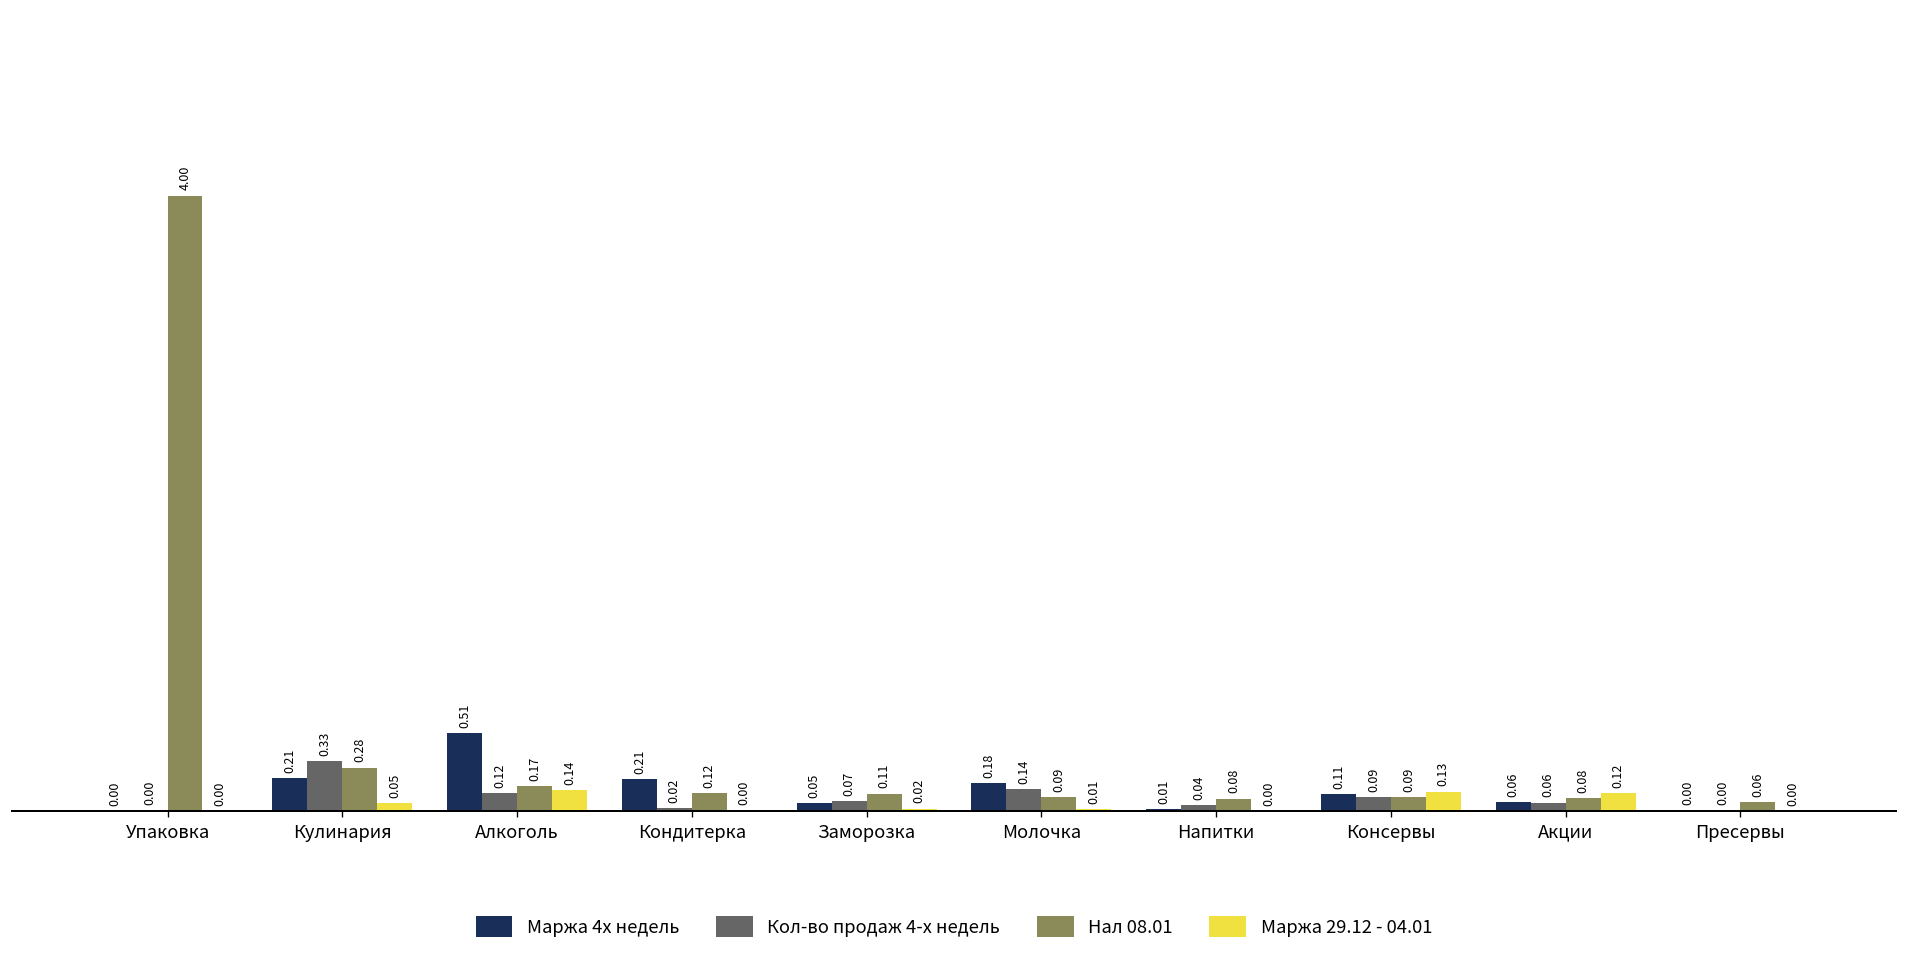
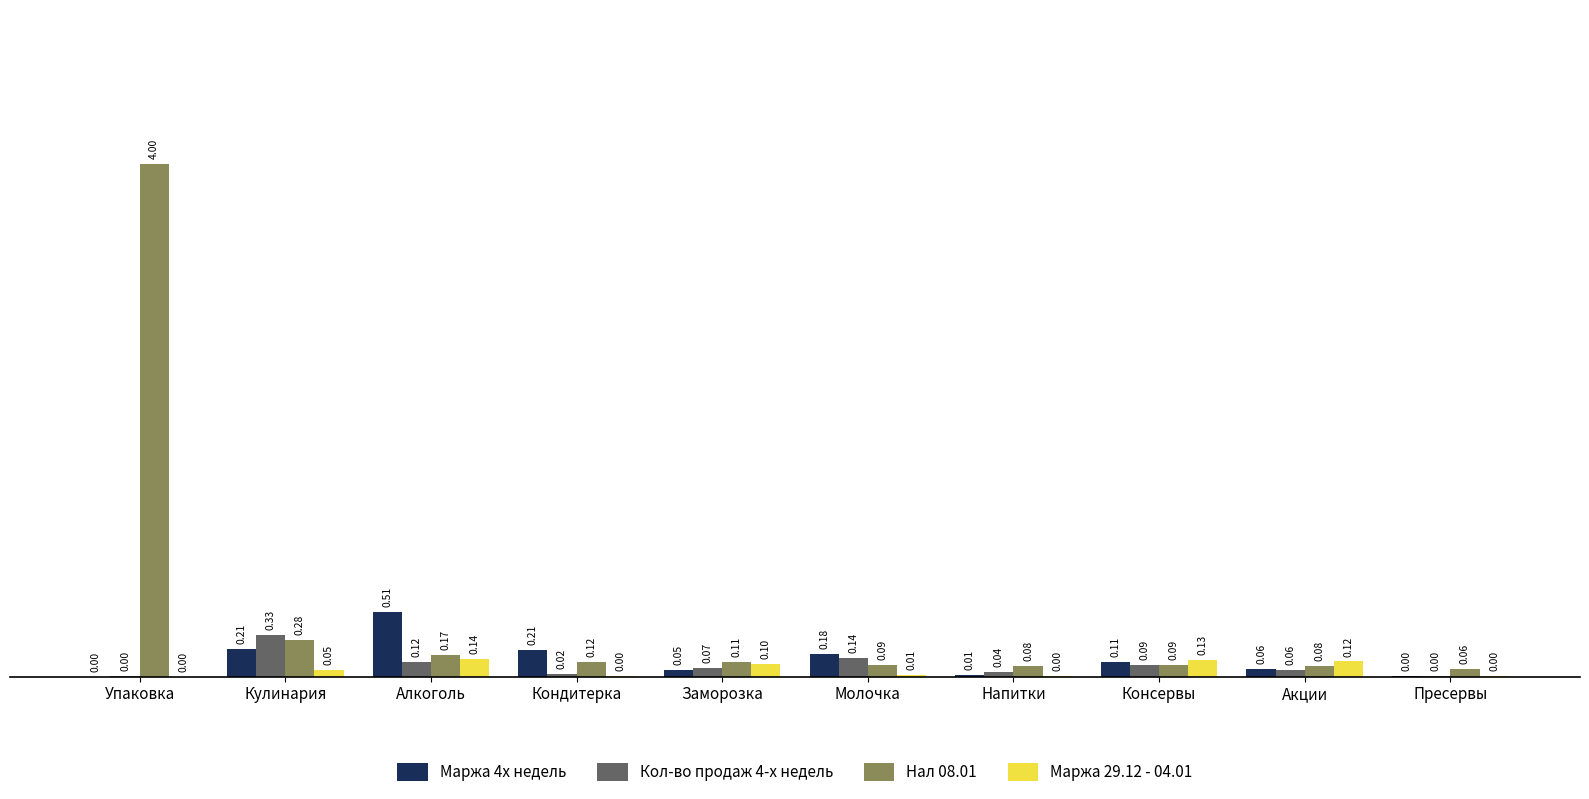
  {
    "Маржа 4х недель": {
      "Упаковка": 0.00,
      "Кулинария": 0.21,
      "Алкоголь": 0.51,
      "Кондитерка": 0.21,
      "Заморозка": 0.05,
      "Молочка": 0.18,
      "Напитки": 0.01,
      "Консервы": 0.11,
      "Акции": 0.06,
      "Пресервы": 0.00
    },
    "Маржа 29.12 - 04.01": {
      "Упаковка": 0.00,
      "Кулинария": 0.05,
      "Алкоголь": 0.14,
      "Кондитерка": 0.00,
-     "Заморозка": 0.02,
+     "Заморозка": 0.10,
      "Молочка": 0.01,
      "Напитки": 0.00,
      "Консервы": 0.13,
      "Акции": 0.12,
      "Пресервы": 0.00
    }
  }
